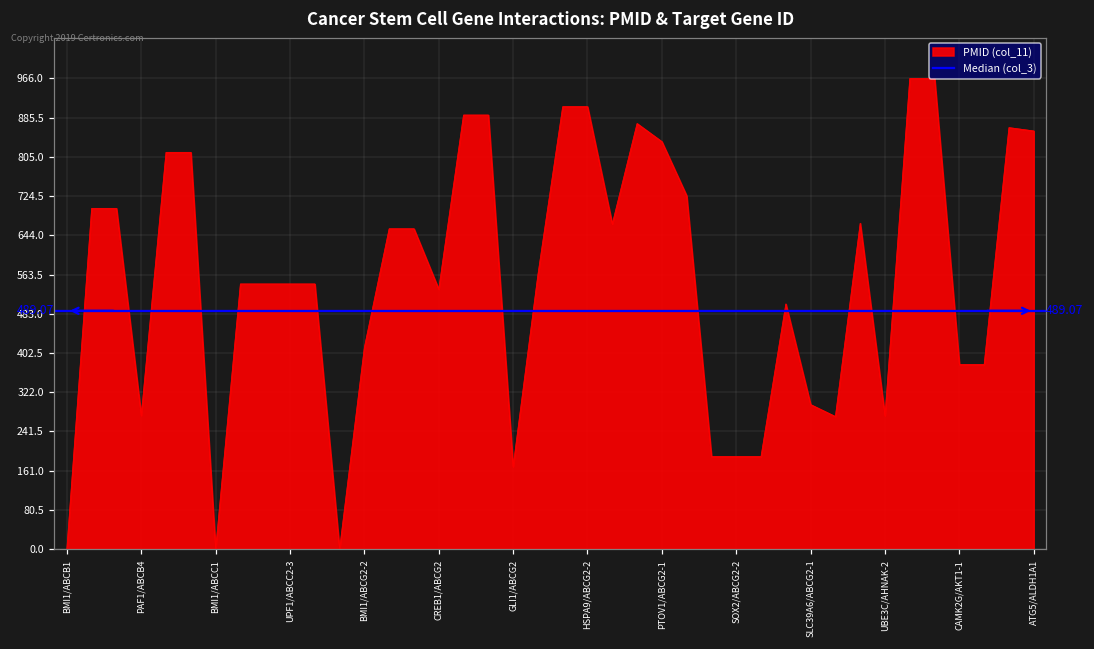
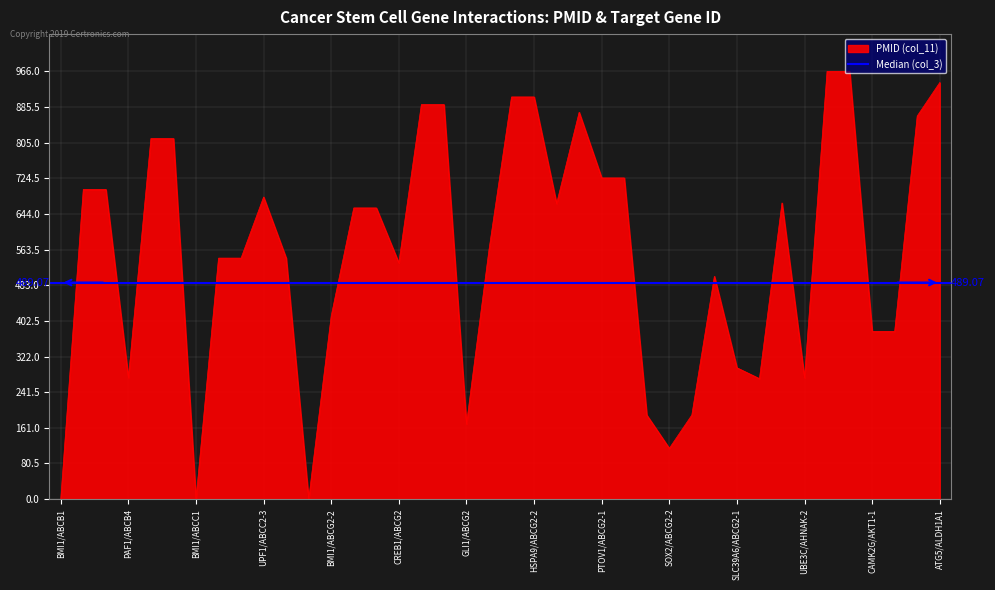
  {
    "BMI1/ABCB1": 0,
    "PAF1/ABCB4": 270,
    "BMI1/ABCC1": 0,
-   "UPF1/ABCC2-3": 540,
+   "UPF1/ABCC2-3": 680,
    "BMI1/ABCG2-2": 410,
    "CREB1/ABCG2": 530,
    "GLI1/ABCG2": 170,
    "HSPA9/ABCG2-2": 910,
-   "PTOV1/ABCG2-1": 840,
-   "SOX2/ABCG2-2": 190,
+   "PTOV1/ABCG2-1": 730,
+   "SOX2/ABCG2-2": 110,
    "SLC39A6/ABCG2-1": 300,
    "UBE3C/AHNAK-2": 270,
    "CAMK2G/AKT1-1": 380,
-   "ATG5/ALDH1A1": 860
+   "ATG5/ALDH1A1": 940
  }
